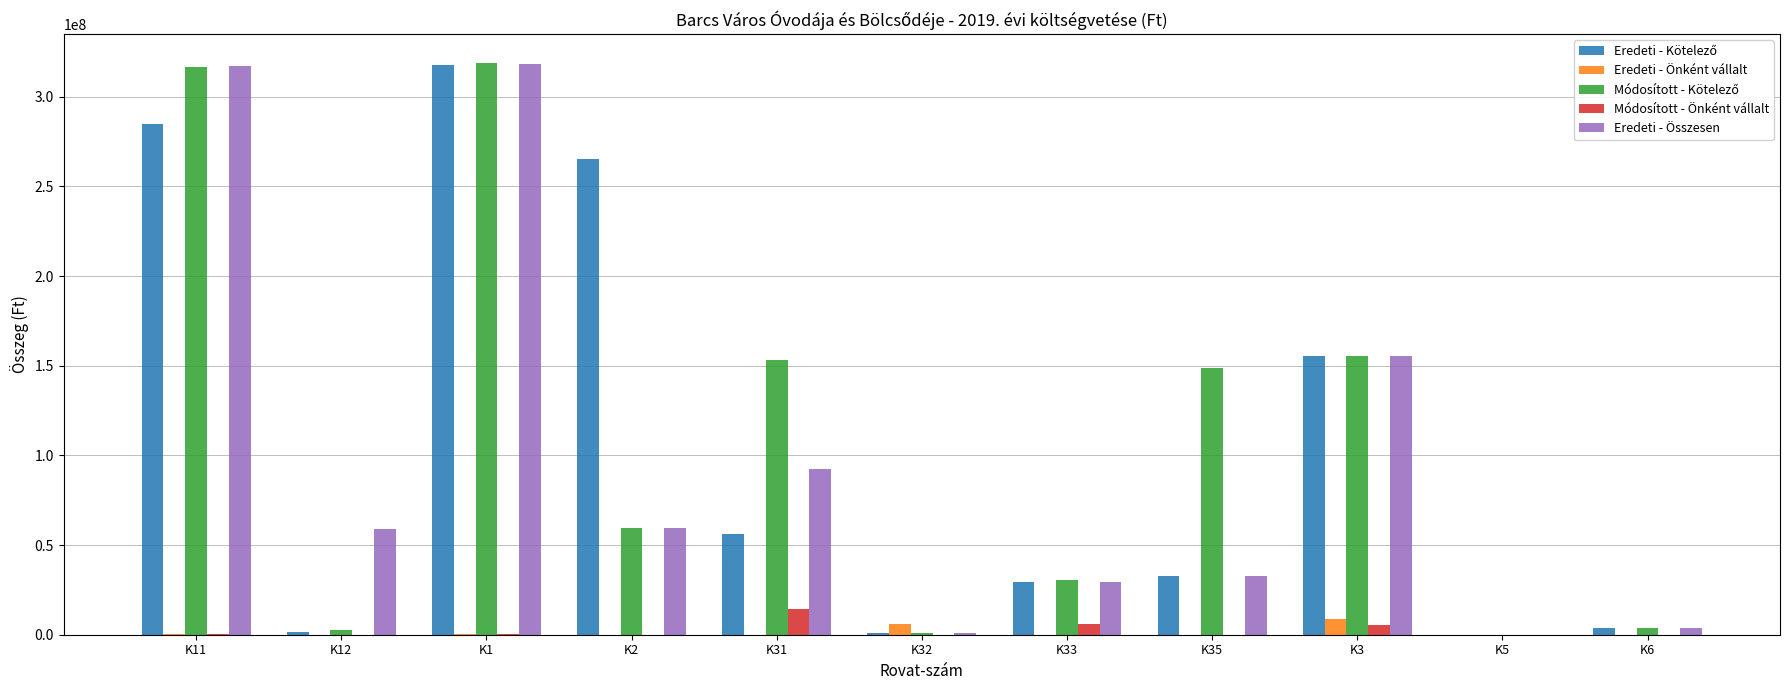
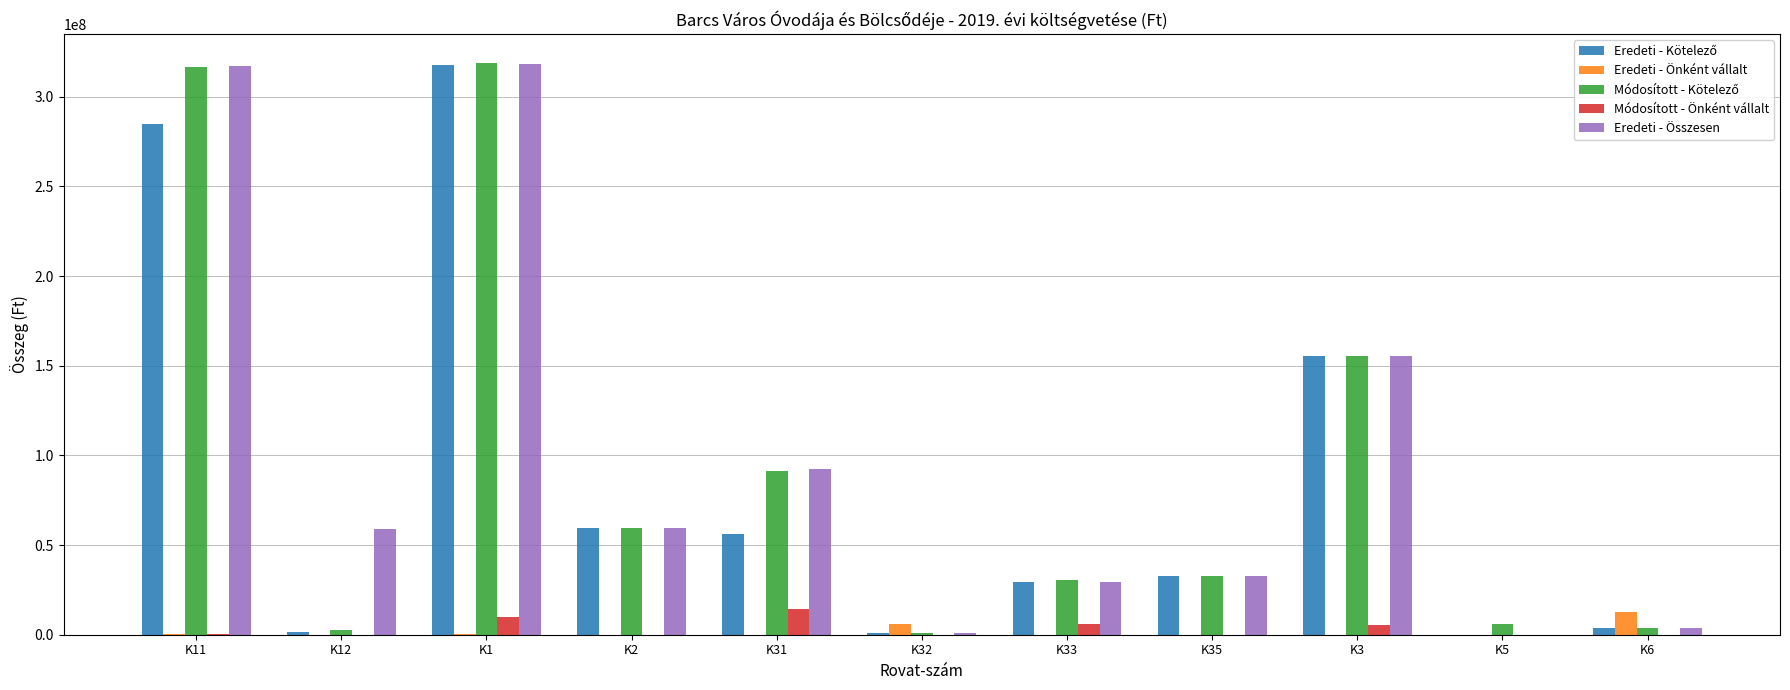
  {
    "Eredeti - Kötelező": {
      "K11": 285000000,
      "K12": 2000000,
      "K1": 318000000,
-     "K2": 265000000,
+     "K2": 59000000,
      "K31": 56000000,
      "K33": 29000000,
      "K35": 33000000,
      "K3": 155000000,
      "K5": 0,
      "K6": 4000000
    },
    "Eredeti - Önként vállalt": {
      "K12": 0,
      "K31": 0,
      "K32": 6000000,
      "K33": 0,
      "K35": 0,
-     "K3": 9000000,
+     "K3": 0,
      "K5": 0,
-     "K6": 0
+     "K6": 13000000
    },
    "Módosított - Kötelező": {
      "K11": 316000000,
      "K12": 3000000,
      "K1": 319000000,
      "K2": 60000000,
-     "K31": 153000000,
+     "K31": 91000000,
      "K33": 30000000,
-     "K35": 149000000,
+     "K35": 33000000,
      "K3": 156000000,
-     "K5": 0,
+     "K5": 6000000,
      "K6": 4000000
    },
    "Módosított - Önként vállalt": {
      "K12": 0,
-     "K1": 1000000,
+     "K1": 10000000,
      "K31": 15000000,
      "K32": 0,
      "K33": 6000000,
      "K35": 0,
      "K3": 5000000,
      "K5": 0,
      "K6": 0
    },
    "Eredeti - Összesen": {
      "K11": 317000000,
      "K12": 59000000,
      "K1": 318000000,
      "K2": 59000000,
      "K31": 92000000,
      "K33": 29000000,
      "K35": 33000000,
      "K3": 155000000,
      "K5": 0,
      "K6": 4000000
    }
  }
